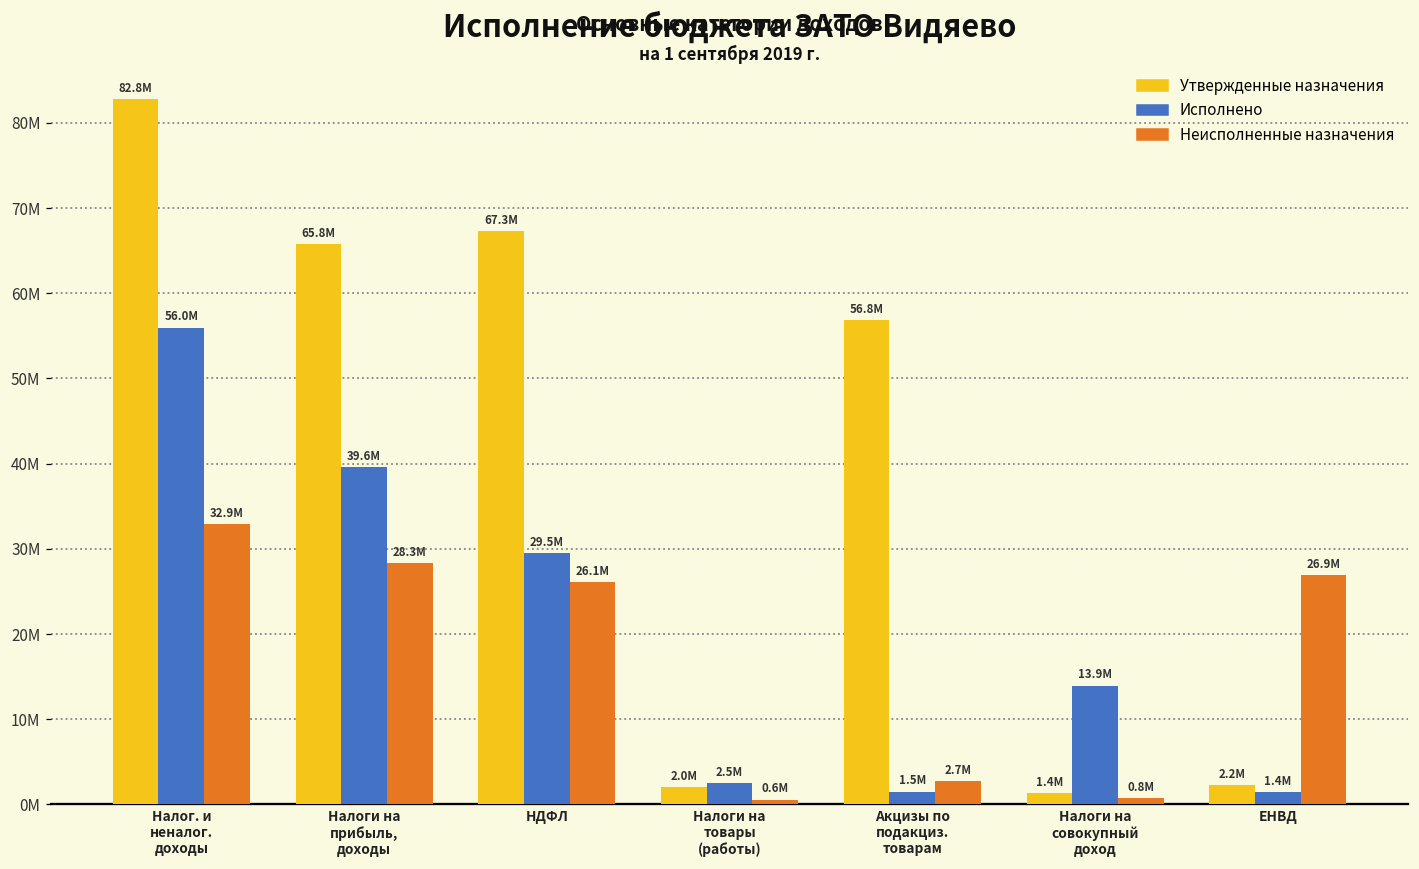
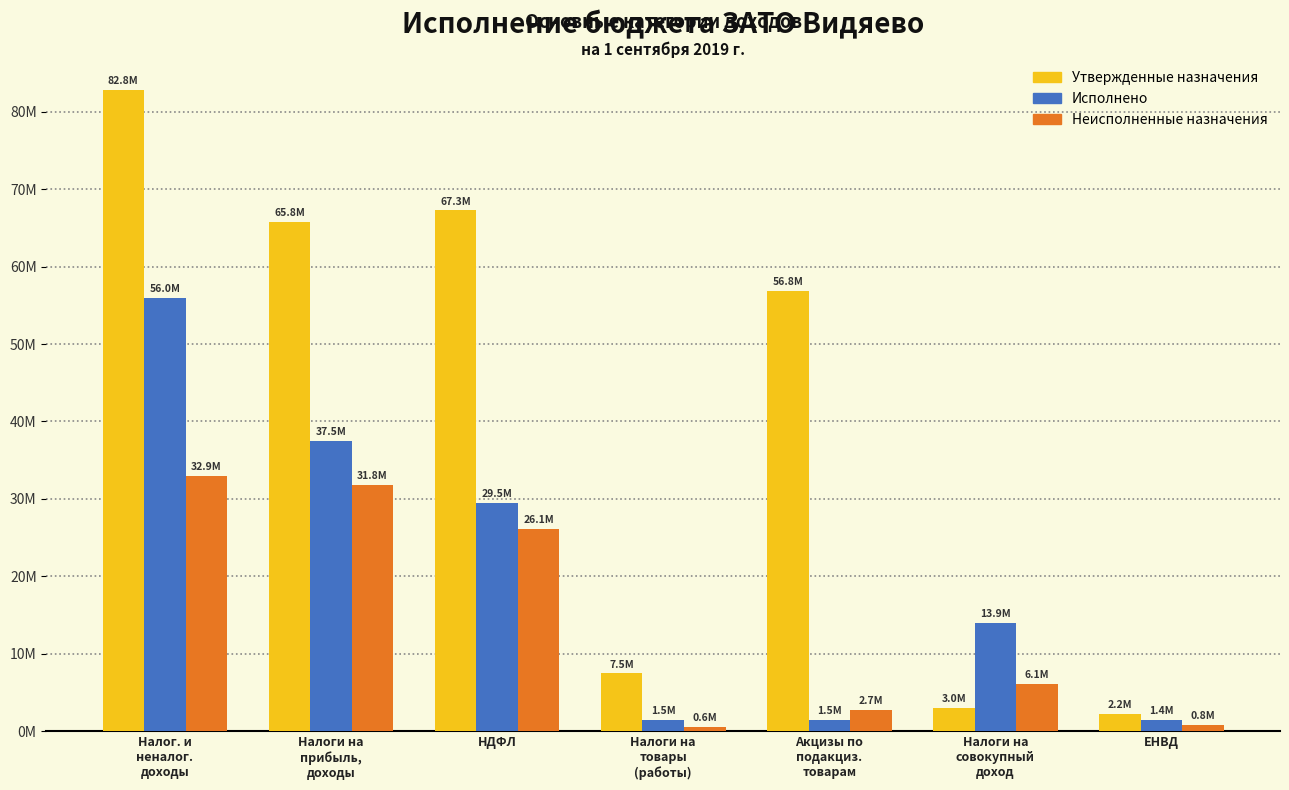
  {
    "Утвержденные назначения": {
      "Налог. и неналог. доходы": "82.8M",
      "Налоги на прибыль, доходы": "65.8M",
      "НДФЛ": "67.3M",
-     "Налоги на товары (работы)": "2.0M",
+     "Налоги на товары (работы)": "7.5M",
      "Акцизы по подакциз. товарам": "56.8M",
-     "Налоги на совокупный доход": "1.4M",
+     "Налоги на совокупный доход": "3.0M",
      "ЕНВД": "2.2M"
    },
    "Исполнено": {
      "Налог. и неналог. доходы": "56.0M",
-     "Налоги на прибыль, доходы": "39.6M",
+     "Налоги на прибыль, доходы": "37.5M",
      "НДФЛ": "29.5M",
-     "Налоги на товары (работы)": "2.5M",
+     "Налоги на товары (работы)": "1.5M",
      "Акцизы по подакциз. товарам": "1.5M",
      "Налоги на совокупный доход": "13.9M",
      "ЕНВД": "1.4M"
    },
    "Неисполненные назначения": {
      "Налог. и неналог. доходы": "32.9M",
-     "Налоги на прибыль, доходы": "28.3M",
+     "Налоги на прибыль, доходы": "31.8M",
      "НДФЛ": "26.1M",
      "Налоги на товары (работы)": "0.6M",
      "Акцизы по подакциз. товарам": "2.7M",
-     "Налоги на совокупный доход": "0.8M",
-     "ЕНВД": "26.9M"
+     "Налоги на совокупный доход": "6.1M",
+     "ЕНВД": "0.8M"
    }
  }
